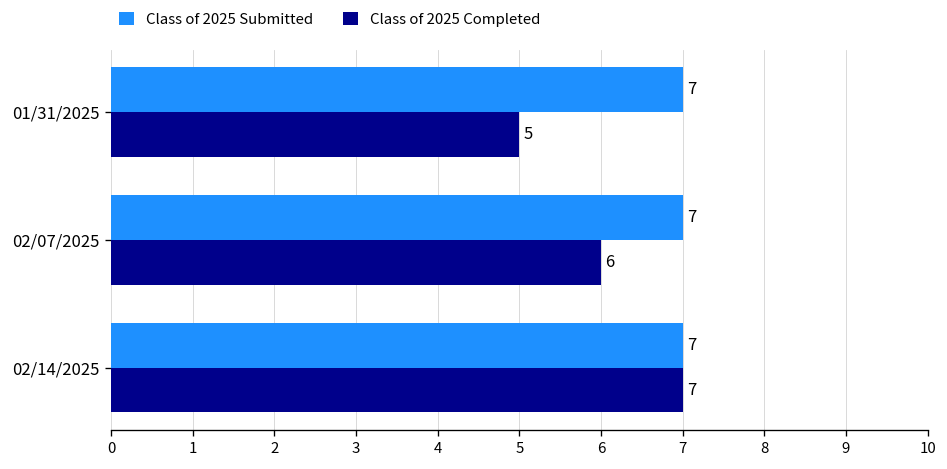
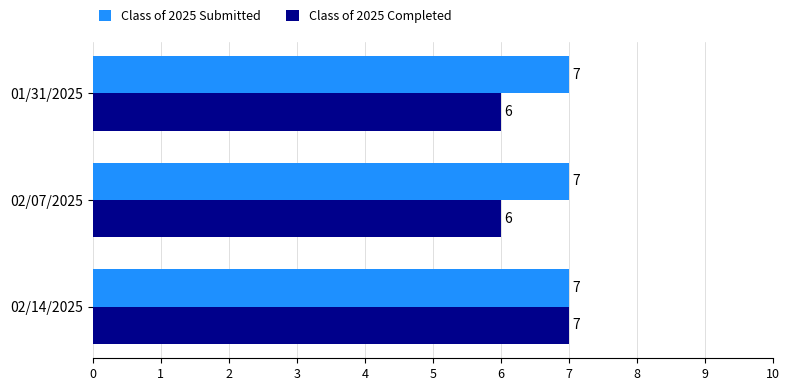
  {
    "Class of 2025 Submitted": {
      "01/31/2025": 7,
      "02/07/2025": 7,
      "02/14/2025": 7
    },
    "Class of 2025 Completed": {
-     "01/31/2025": 5,
+     "01/31/2025": 6,
      "02/07/2025": 6,
      "02/14/2025": 7
    }
  }
